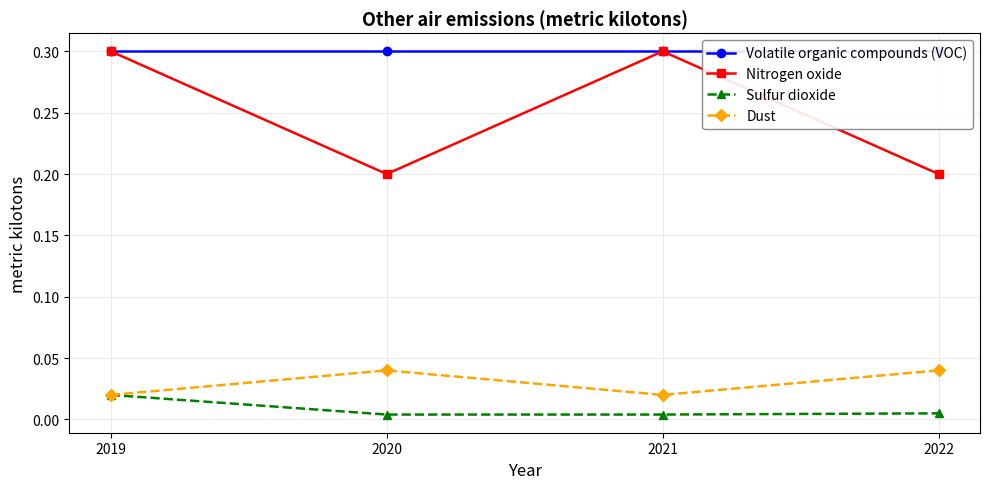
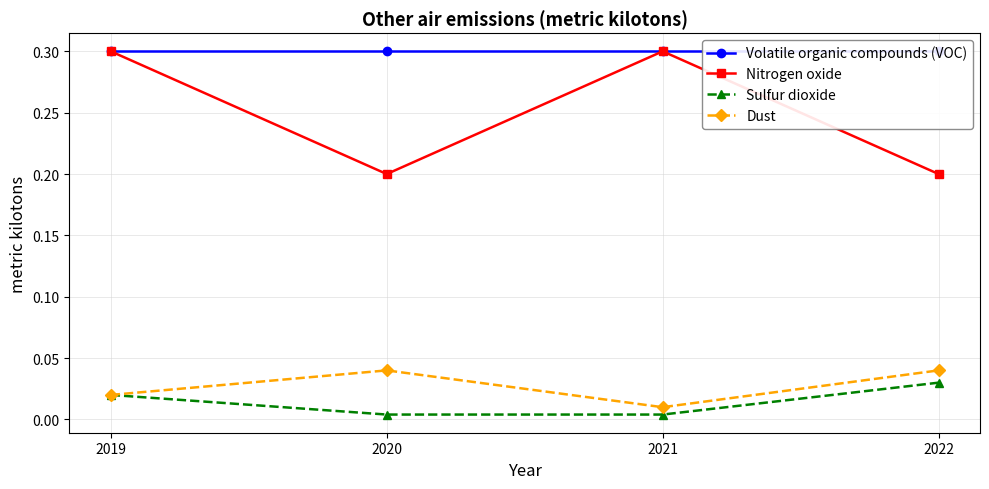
  {
    "Volatile organic compounds (VOC)": {
      "2020": 0.300
    },
    "Nitrogen oxide": {
      "2020": 0.200,
      "2022": 0.200
    },
    "Sulfur dioxide": {
      "2020": 0.004,
      "2021": 0.004,
-     "2022": 0.005
+     "2022": 0.030
    },
    "Dust": {
      "2020": 0.04,
-     "2021": 0.02,
+     "2021": 0.01,
      "2022": 0.04
    }
  }
